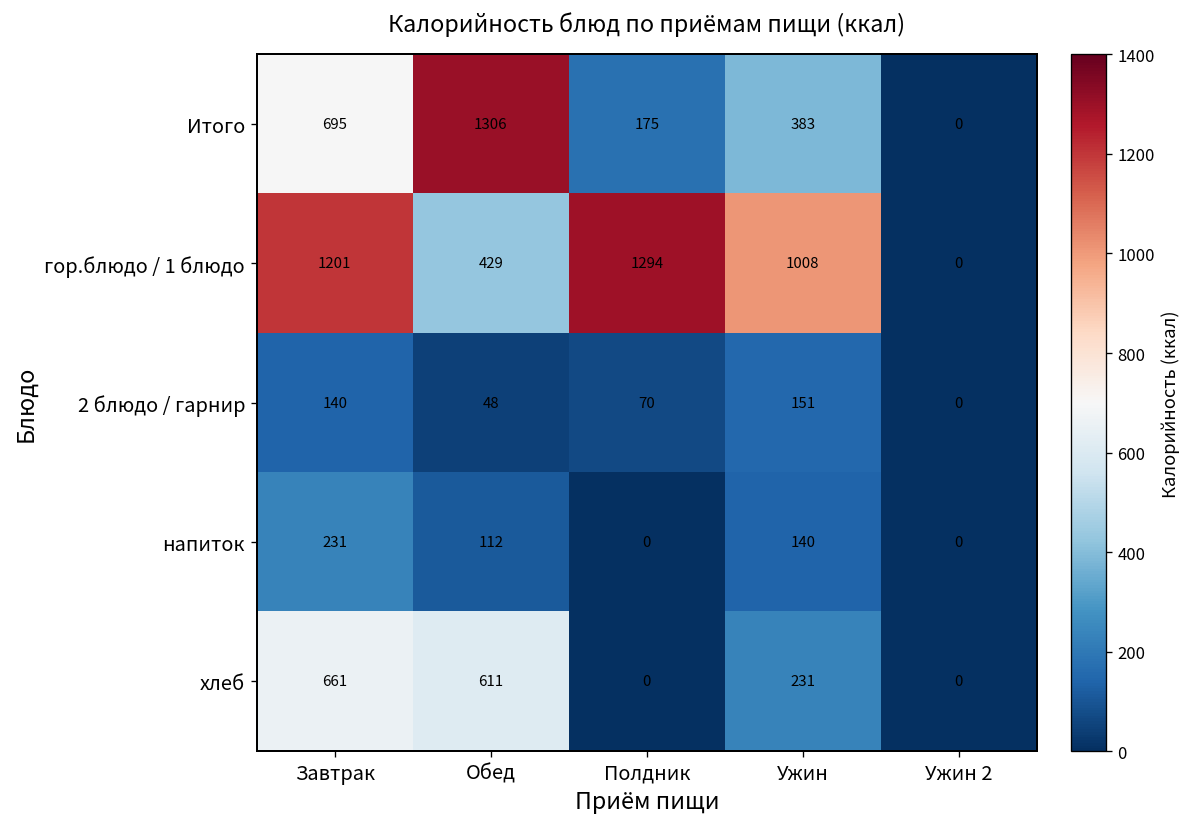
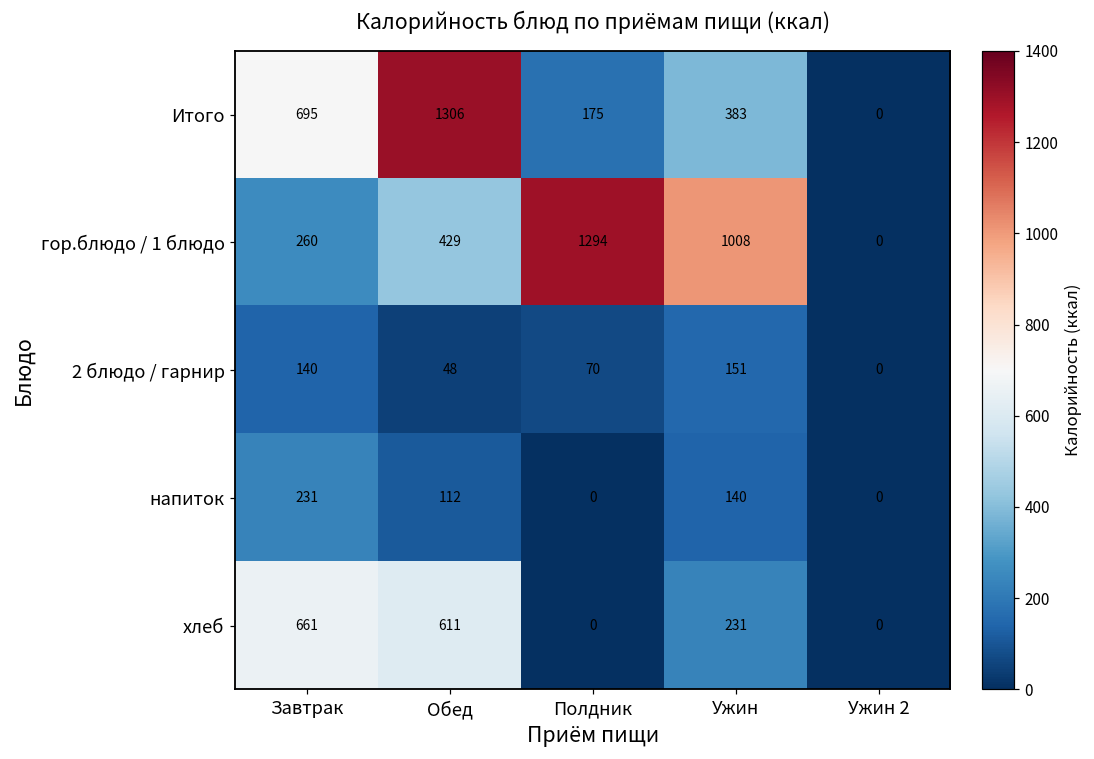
  {
    "Итого": {
      "Завтрак": 695,
      "Обед": 1306,
      "Полдник": 175,
      "Ужин": 383,
      "Ужин 2": 0
    },
    "гор.блюдо / 1 блюдо": {
-     "Завтрак": 1201,
+     "Завтрак": 260,
      "Обед": 429,
      "Полдник": 1294,
      "Ужин": 1008,
      "Ужин 2": 0
    },
    "2 блюдо / гарнир": {
      "Завтрак": 140,
      "Обед": 48,
      "Полдник": 70,
      "Ужин": 151,
      "Ужин 2": 0
    },
    "напиток": {
      "Завтрак": 231,
      "Обед": 112,
      "Полдник": 0,
      "Ужин": 140,
      "Ужин 2": 0
    },
    "хлеб": {
      "Завтрак": 661,
      "Обед": 611,
      "Полдник": 0,
      "Ужин": 231,
      "Ужин 2": 0
    }
  }
